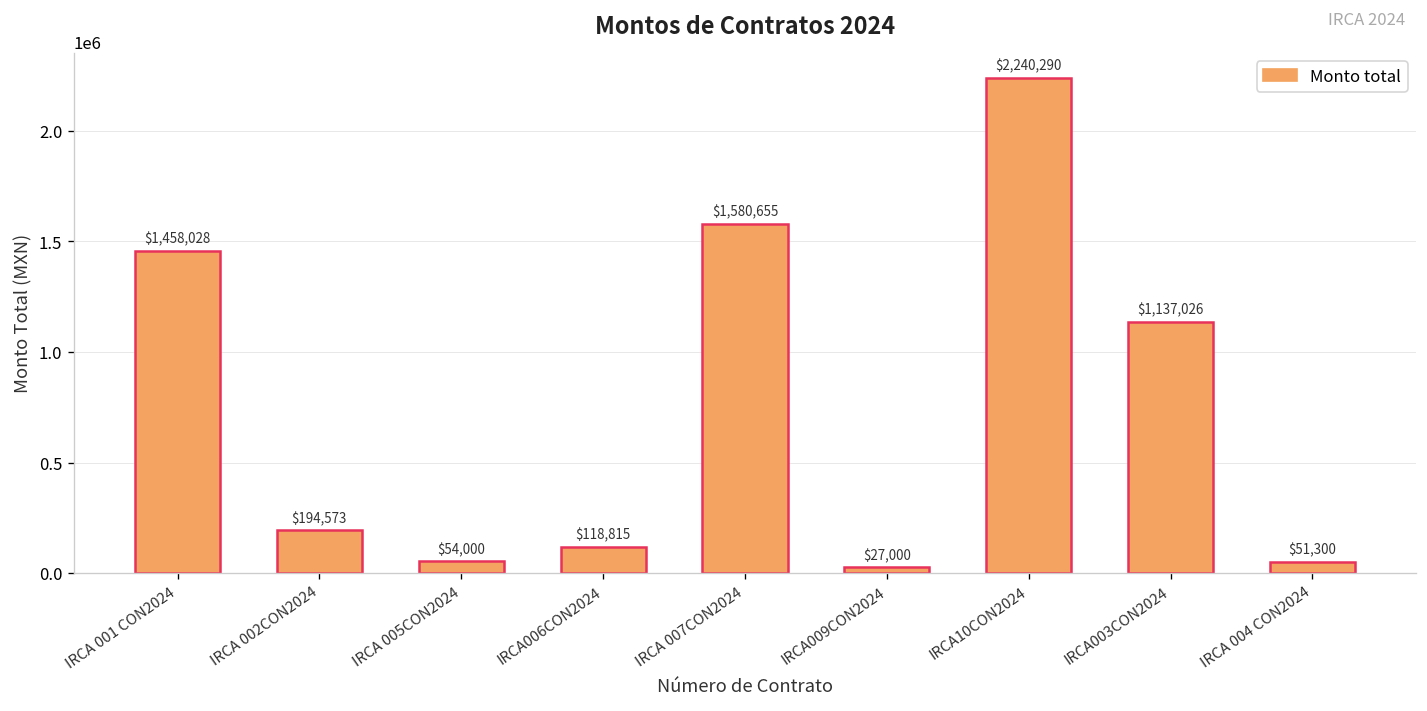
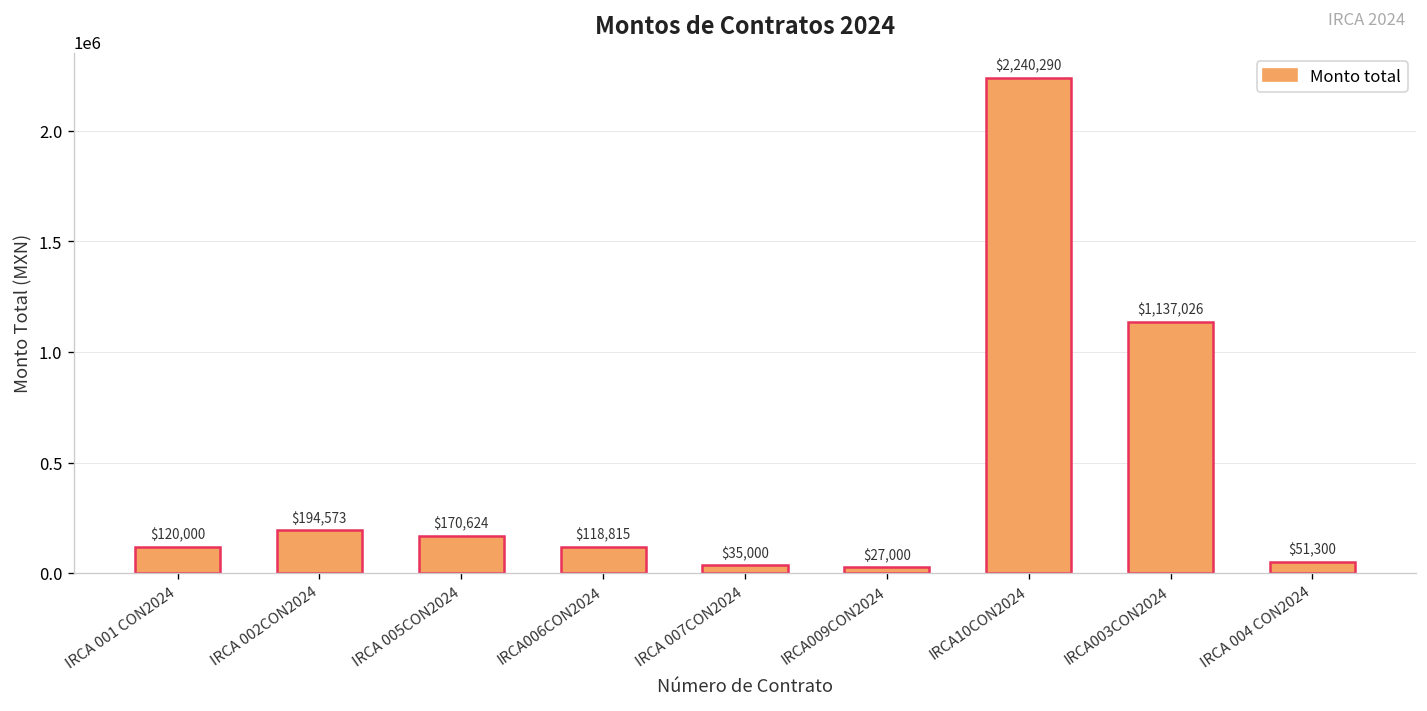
  {
-   "IRCA 001 CON2024": "$1,458,028",
+   "IRCA 001 CON2024": "$120,000",
    "IRCA 002CON2024": "$194,573",
-   "IRCA 005CON2024": "$54,000",
+   "IRCA 005CON2024": "$170,624",
    "IRCA006CON2024": "$118,815",
-   "IRCA 007CON2024": "$1,580,655",
+   "IRCA 007CON2024": "$35,000",
    "IRCA009CON2024": "$27,000",
    "IRCA10CON2024": "$2,240,290",
    "IRCA003CON2024": "$1,137,026",
    "IRCA 004 CON2024": "$51,300"
  }
